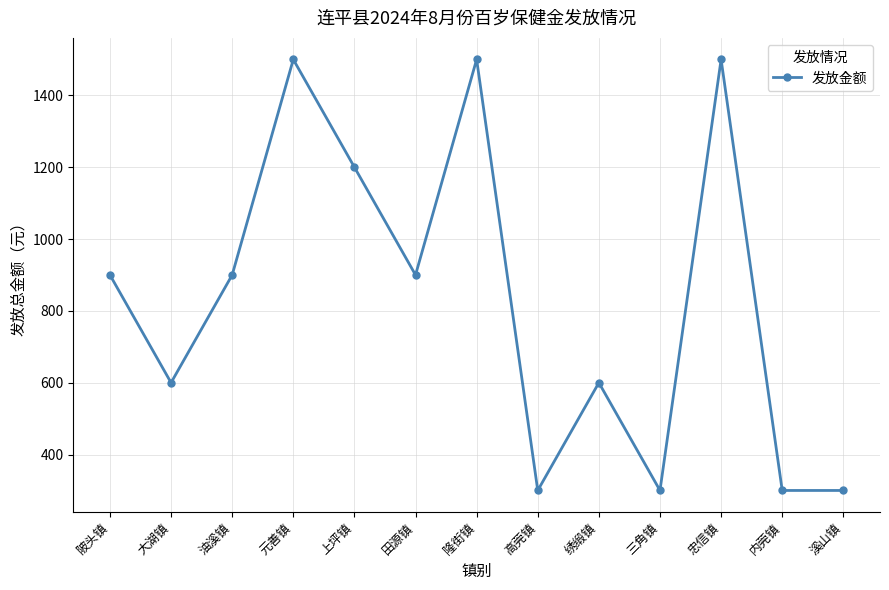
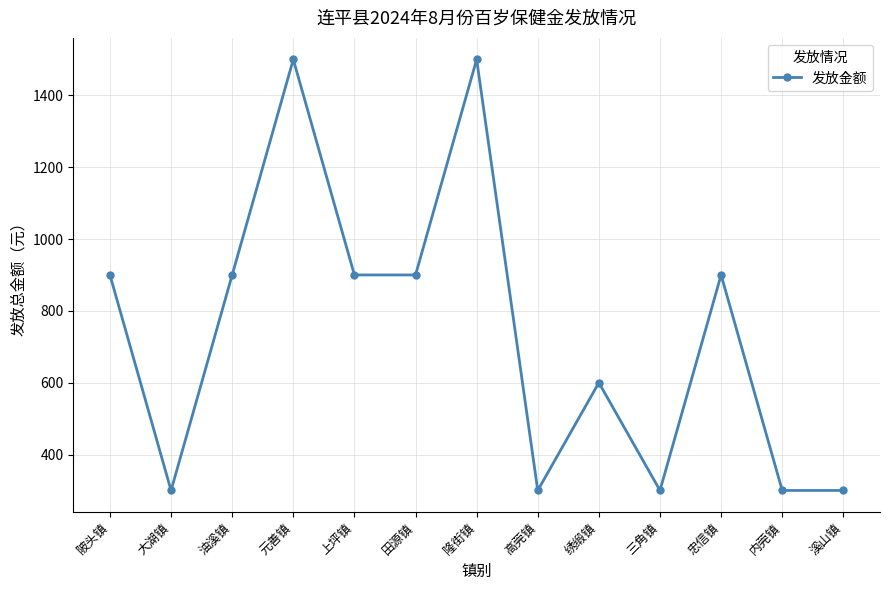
  {
    "陂头镇": 900,
-   "大湖镇": 600,
+   "大湖镇": 300,
    "油溪镇": 900,
    "元善镇": 1500,
-   "上坪镇": 1200,
+   "上坪镇": 900,
    "田源镇": 900,
    "隆街镇": 1500,
    "高莞镇": 300,
    "绣缎镇": 600,
    "三角镇": 300,
-   "忠信镇": 1500,
+   "忠信镇": 900,
    "内莞镇": 300,
    "溪山镇": 300
  }
